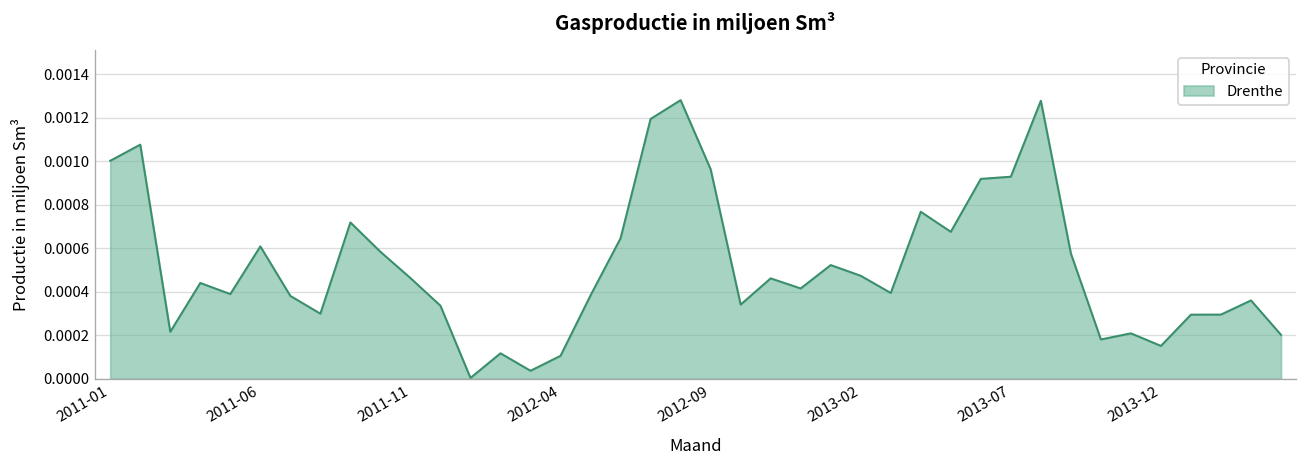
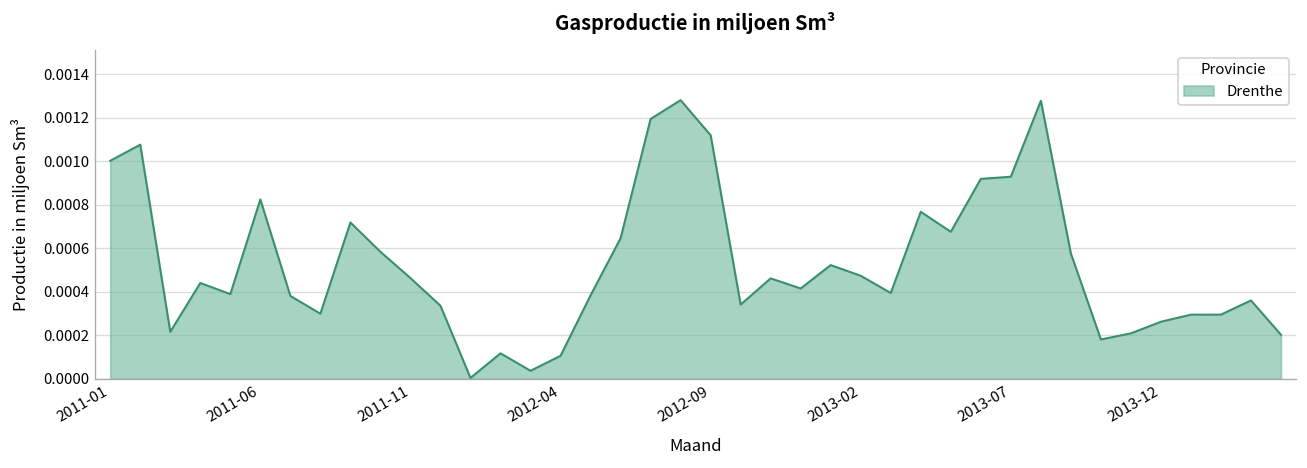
  {
    "2011-01": 0.00100,
-   "2011-06": 0.00061,
+   "2011-06": 0.00082,
    "2011-11": 0.00046,
    "2012-04": 0.00011,
-   "2012-09": 0.00096,
+   "2012-09": 0.00112,
    "2013-02": 0.00047,
    "2013-07": 0.00093,
-   "2013-12": 0.00015
+   "2013-12": 0.00026
  }
